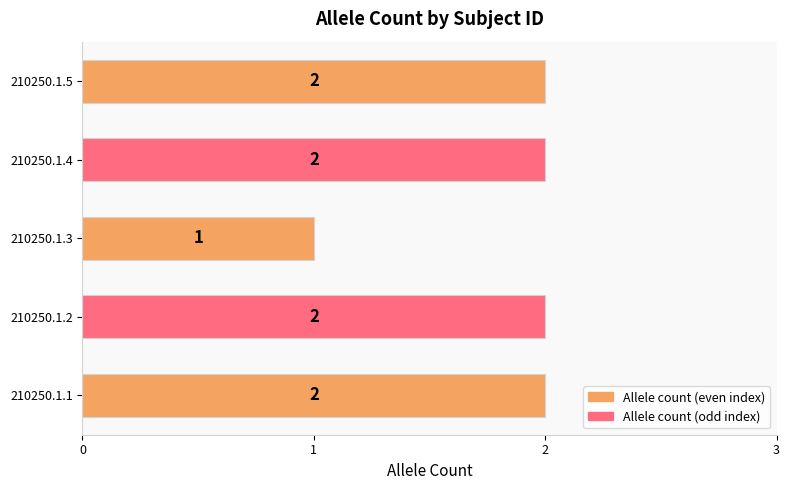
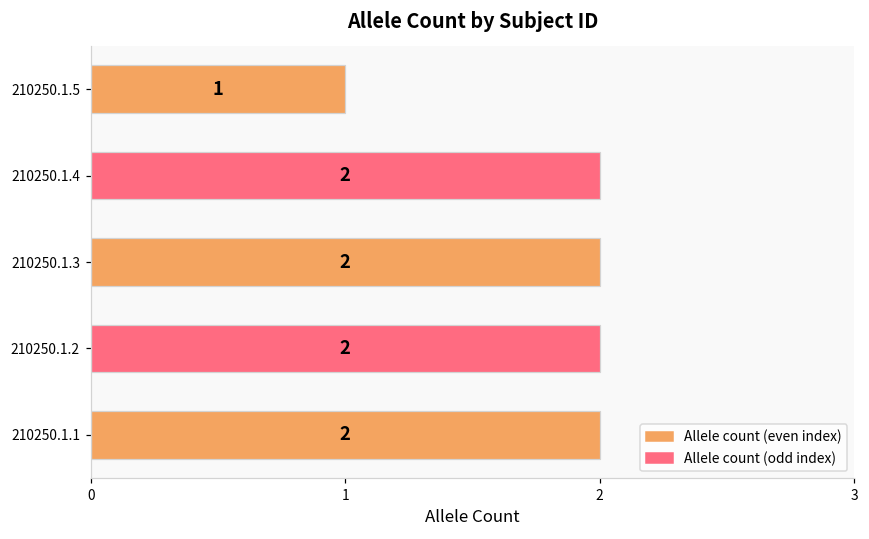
  {
-   "210250.1.5": 2,
+   "210250.1.5": 1,
    "210250.1.4": 2,
-   "210250.1.3": 1,
+   "210250.1.3": 2,
    "210250.1.2": 2,
    "210250.1.1": 2
  }
